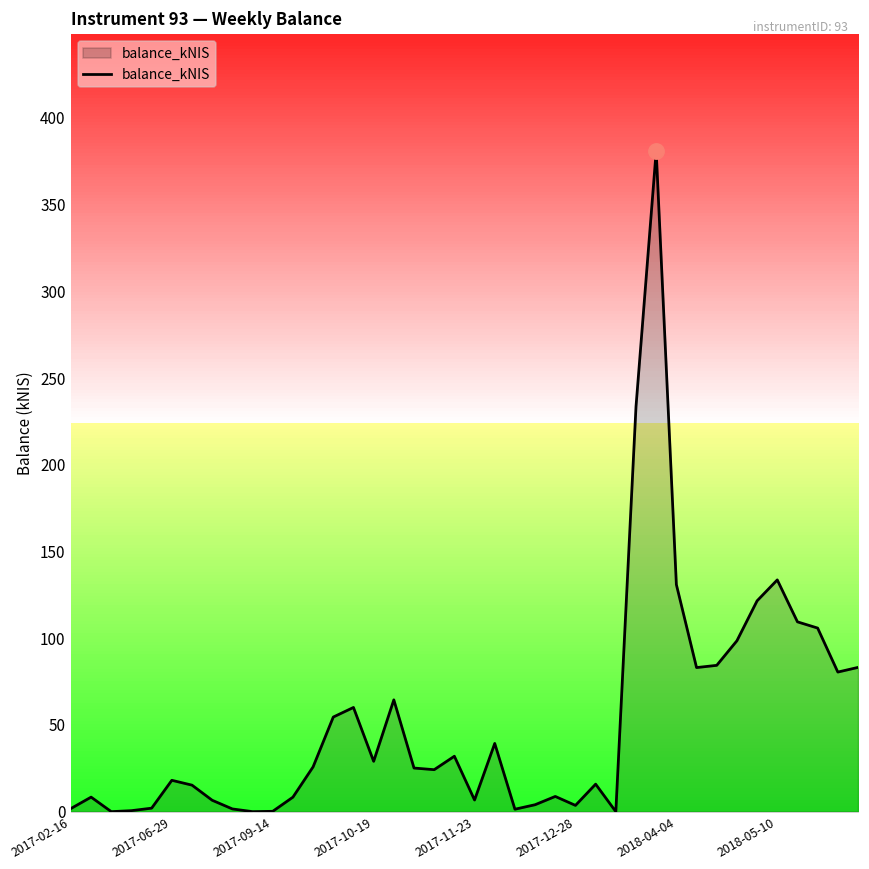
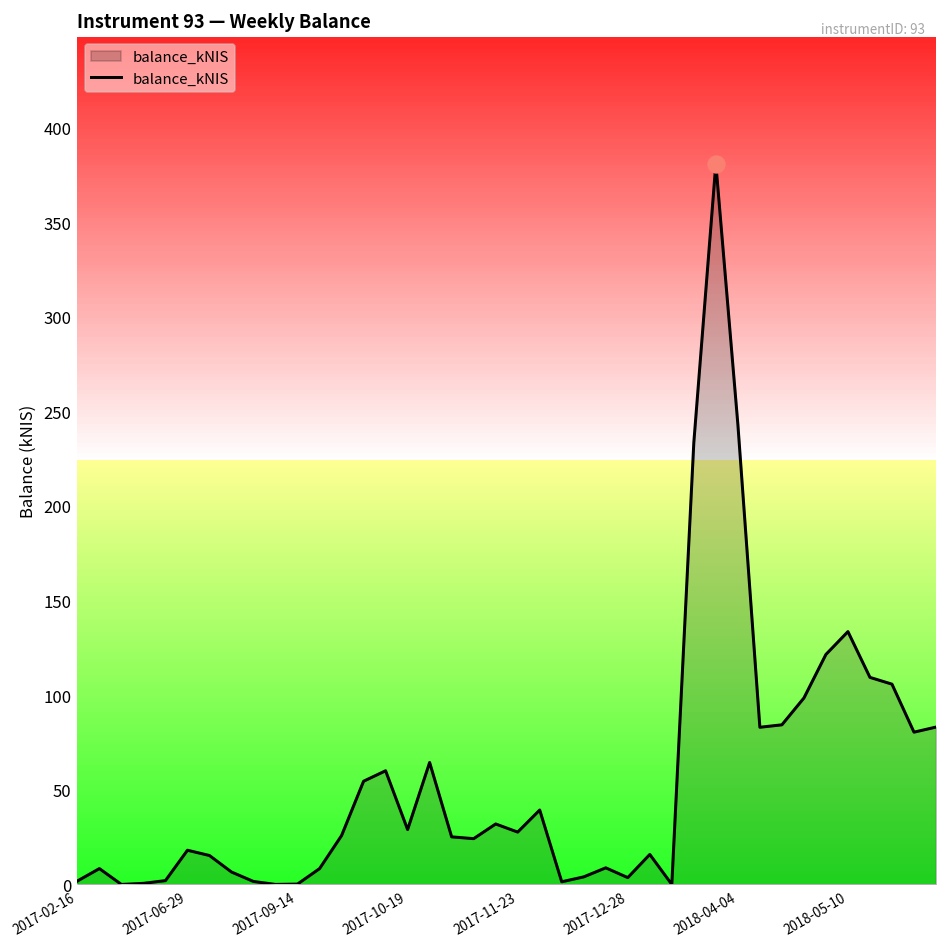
  {
    "balance_kNIS": {
      "2017-02-16": 2,
      "2017-06-29": 18,
      "2017-09-14": 0,
      "2017-10-19": 29,
-     "2017-11-23": 7,
+     "2017-11-23": 28,
      "2017-12-28": 4,
-     "2018-04-04": 131,
+     "2018-04-04": 243,
      "2018-05-10": 134
    }
  }
